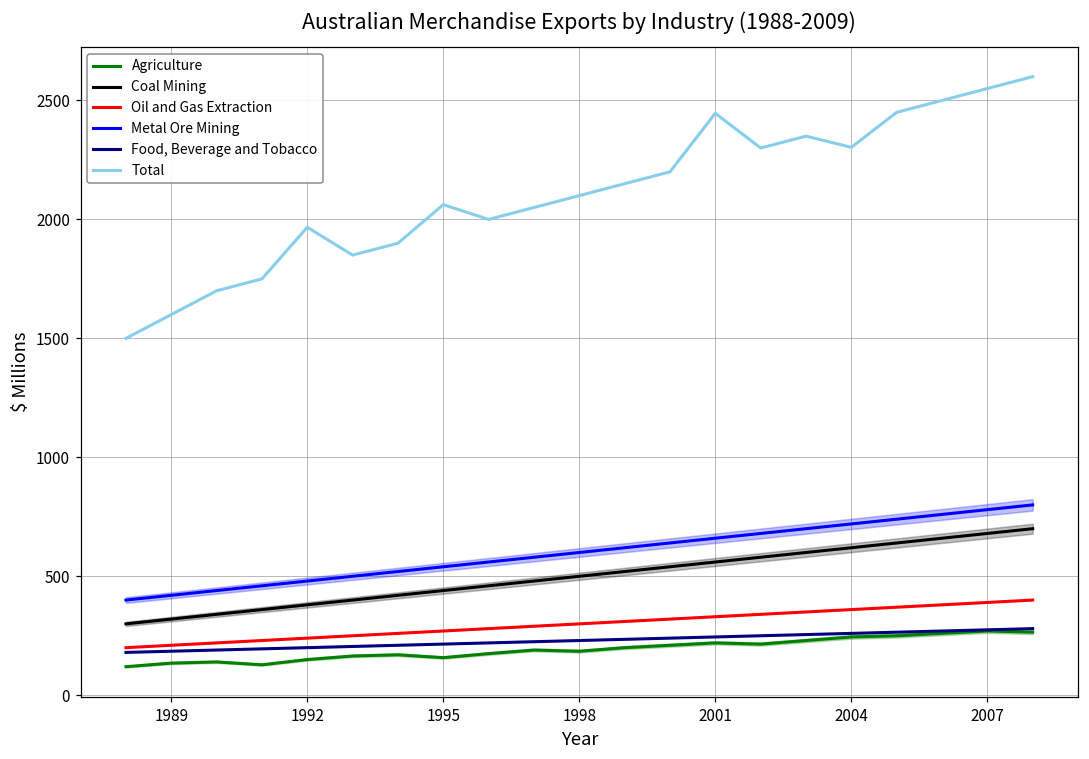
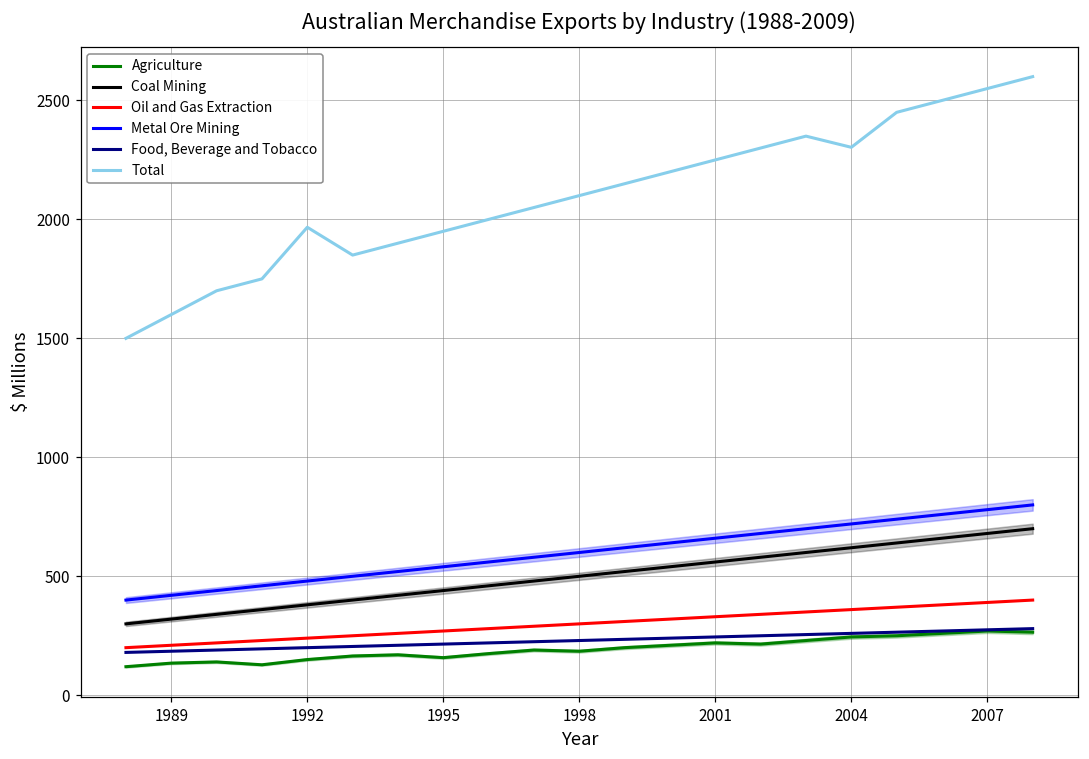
  {
    "Oil and Gas Extraction": {
      "1989": 210,
      "1992": 240,
      "1995": 270,
      "1998": 300,
      "2001": 330,
      "2004": 360,
      "2007": 390
    },
    "Food, Beverage and Tobacco": {
      "1989": 190,
      "1992": 200,
      "1995": 220,
      "1998": 230,
      "2001": 250
    },
    "Total": {
      "1989": 1600,
      "1992": 1970,
-     "1995": 2060,
+     "1995": 1950,
      "1998": 2100,
-     "2001": 2450,
+     "2001": 2250,
      "2004": 2300,
      "2007": 2550
    }
  }
